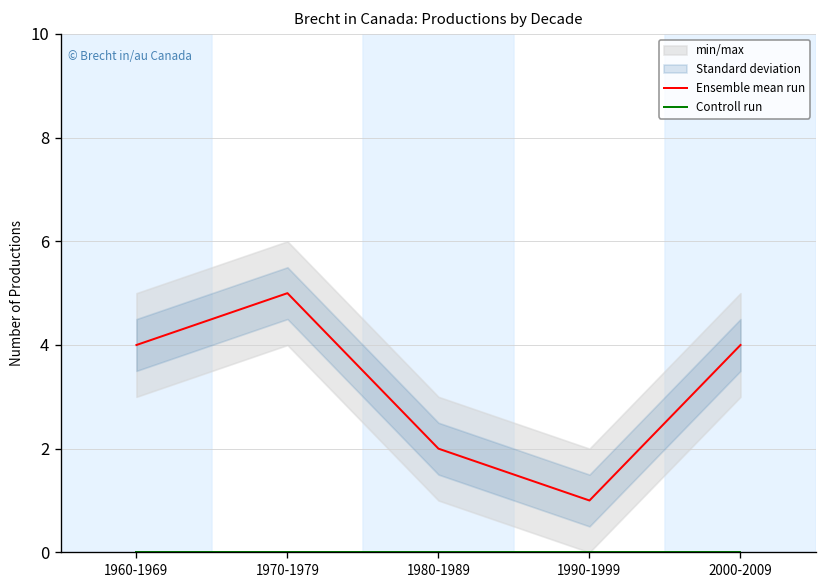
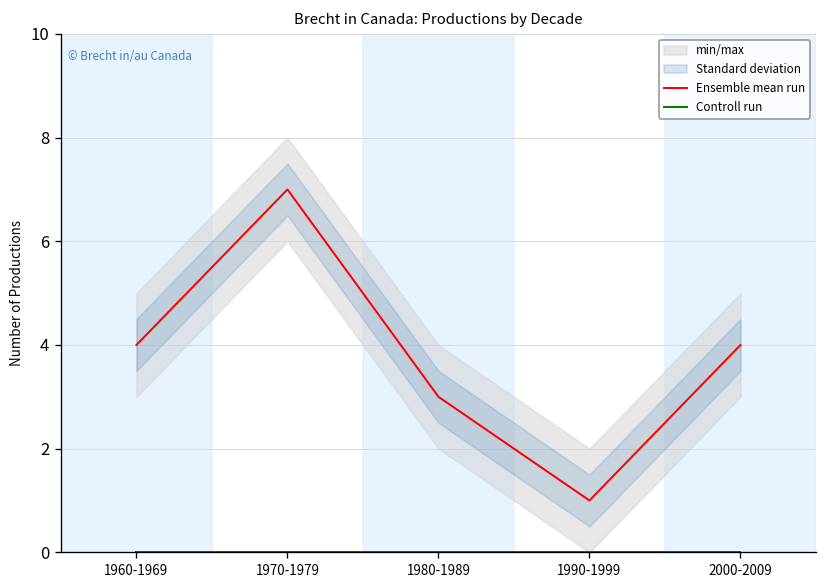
  {
    "Ensemble mean run": {
      "1960-1969": 4,
-     "1970-1979": 5,
-     "1980-1989": 2,
+     "1970-1979": 7,
+     "1980-1989": 3,
      "1990-1999": 1,
      "2000-2009": 4
    },
    "Controll run": {
      "1960-1969": 0,
      "1970-1979": 0,
      "1980-1989": 0,
      "1990-1999": 0,
      "2000-2009": 0
    }
  }
